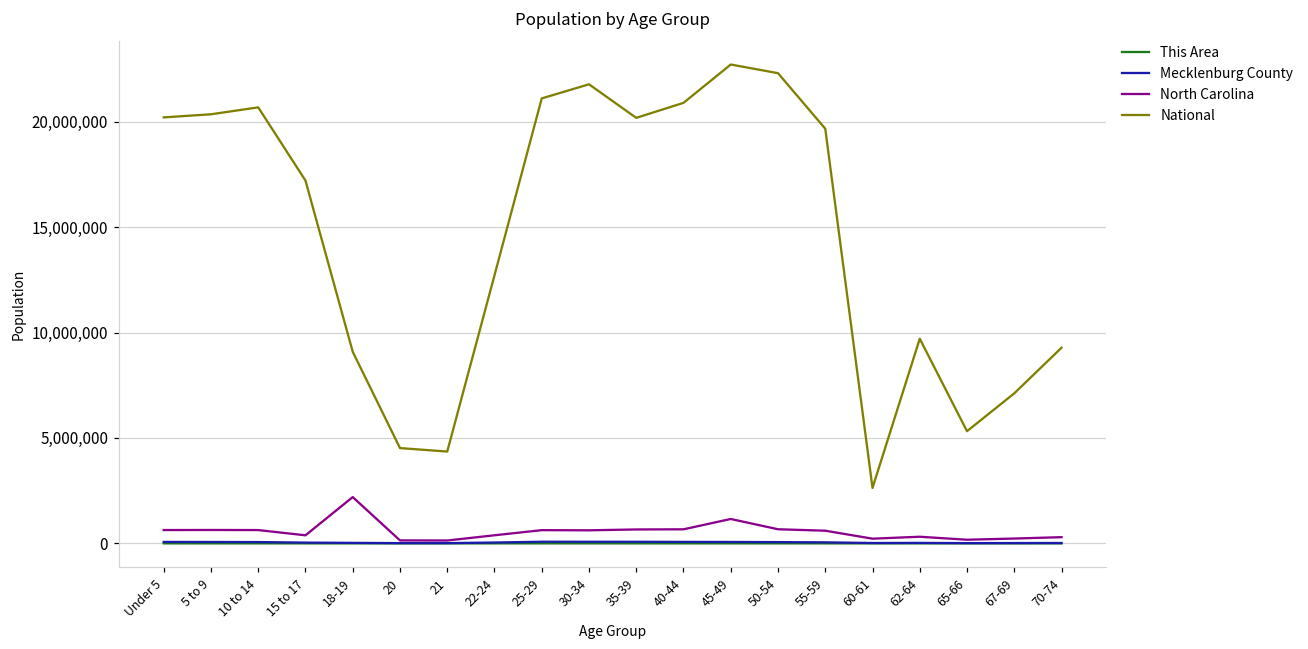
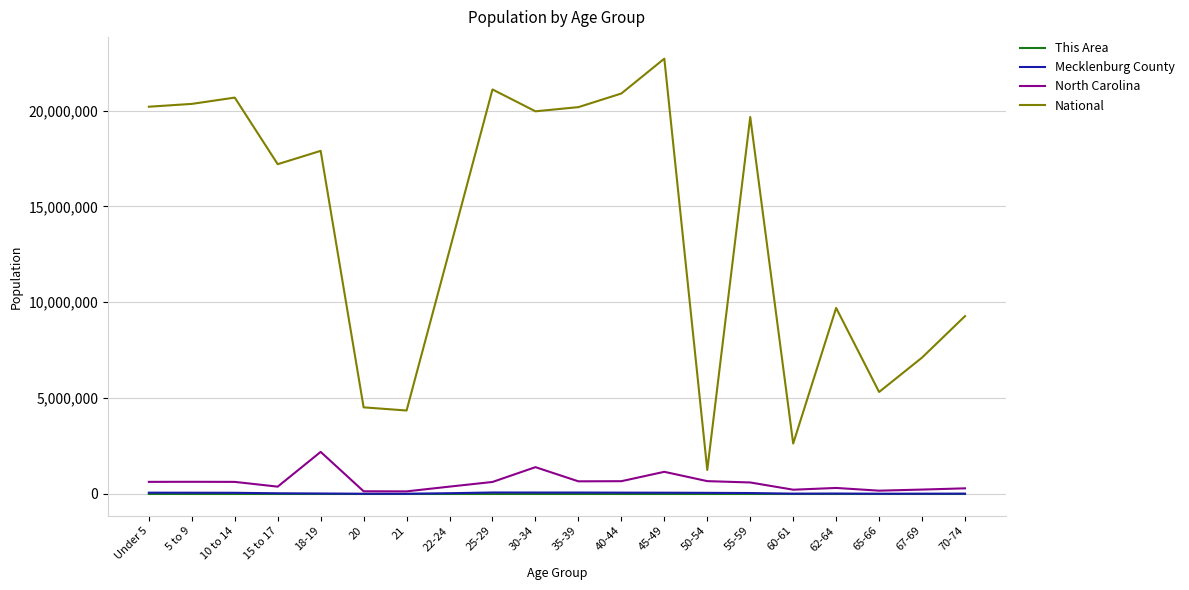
  {
    "North Carolina": {
      "Under 5": "600,000",
      "5 to 9": "600,000",
      "10 to 14": "600,000",
      "15 to 17": "400,000",
      "18-19": "2,200,000",
      "22-24": "400,000",
      "25-29": "600,000",
-     "30-34": "600,000",
+     "30-34": "1,400,000",
      "35-39": "700,000",
      "40-44": "700,000",
      "45-49": "1,200,000",
      "50-54": "700,000",
      "55-59": "600,000",
      "60-61": "200,000",
      "62-64": "300,000",
      "65-66": "200,000",
      "67-69": "200,000",
      "70-74": "300,000"
    },
    "National": {
      "Under 5": "20,200,000",
      "5 to 9": "20,300,000",
      "10 to 14": "20,700,000",
      "15 to 17": "17,200,000",
-     "18-19": "9,100,000",
+     "18-19": "17,900,000",
      "20": "4,500,000",
      "21": "4,400,000",
      "22-24": "12,700,000",
      "25-29": "21,100,000",
-     "30-34": "21,800,000",
+     "30-34": "20,000,000",
      "35-39": "20,200,000",
      "40-44": "20,900,000",
      "45-49": "22,700,000",
-     "50-54": "22,300,000",
+     "50-54": "1,300,000",
      "55-59": "19,700,000",
      "60-61": "2,600,000",
      "62-64": "9,700,000",
      "65-66": "5,300,000",
      "67-69": "7,100,000",
      "70-74": "9,300,000"
    }
  }
